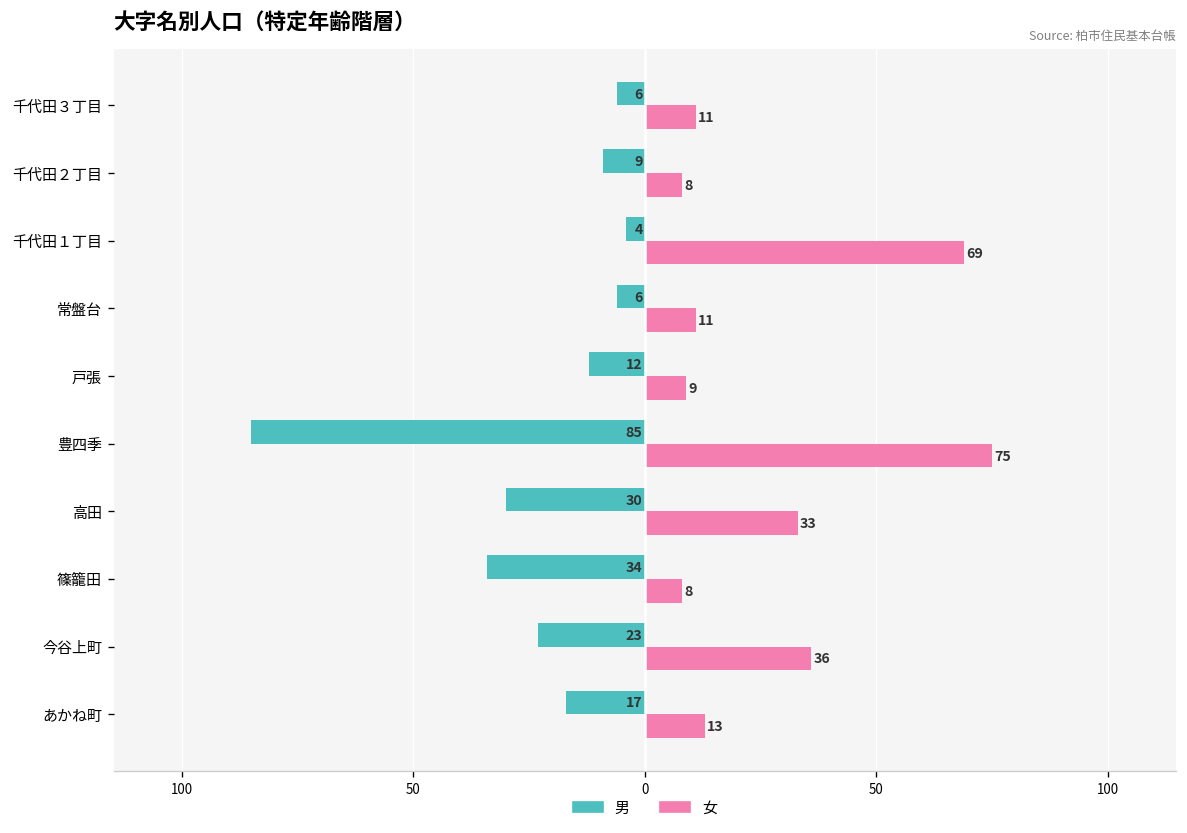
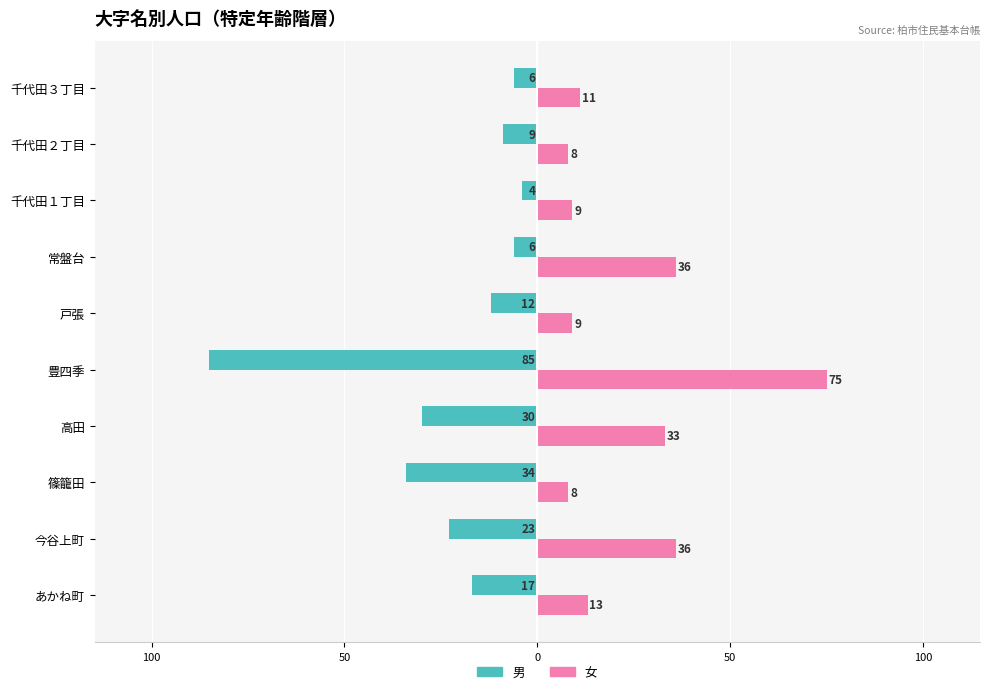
  {
    "女": {
      "千代田３丁目": 11,
      "千代田２丁目": 8,
-     "千代田１丁目": 69,
-     "常盤台": 11,
+     "千代田１丁目": 9,
+     "常盤台": 36,
      "戸張": 9,
      "豊四季": 75,
      "高田": 33,
      "篠籠田": 8,
      "今谷上町": 36,
      "あかね町": 13
    }
  }
